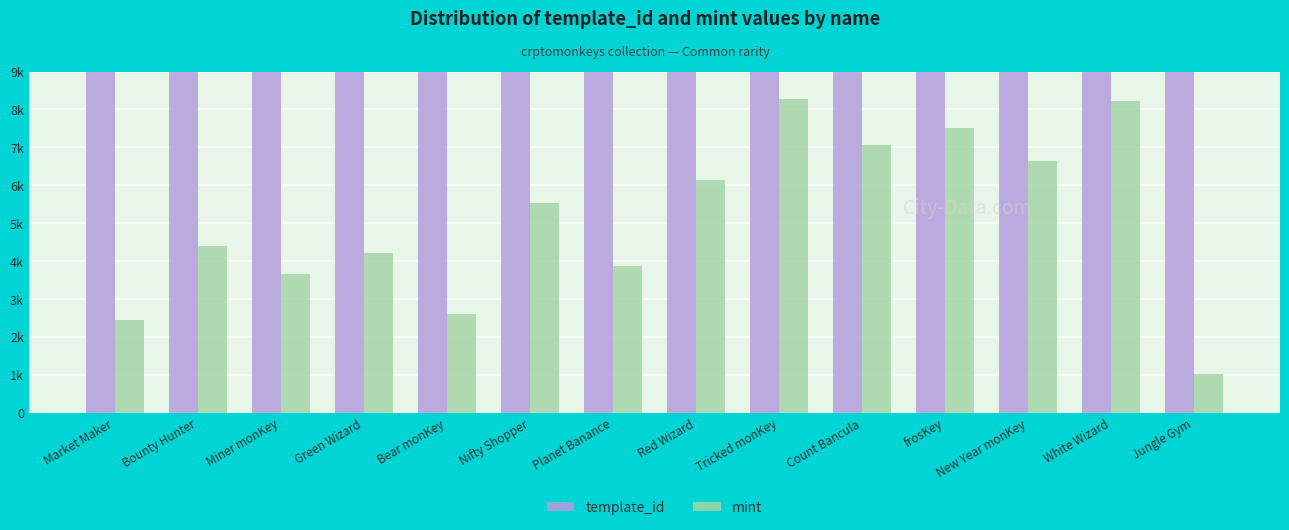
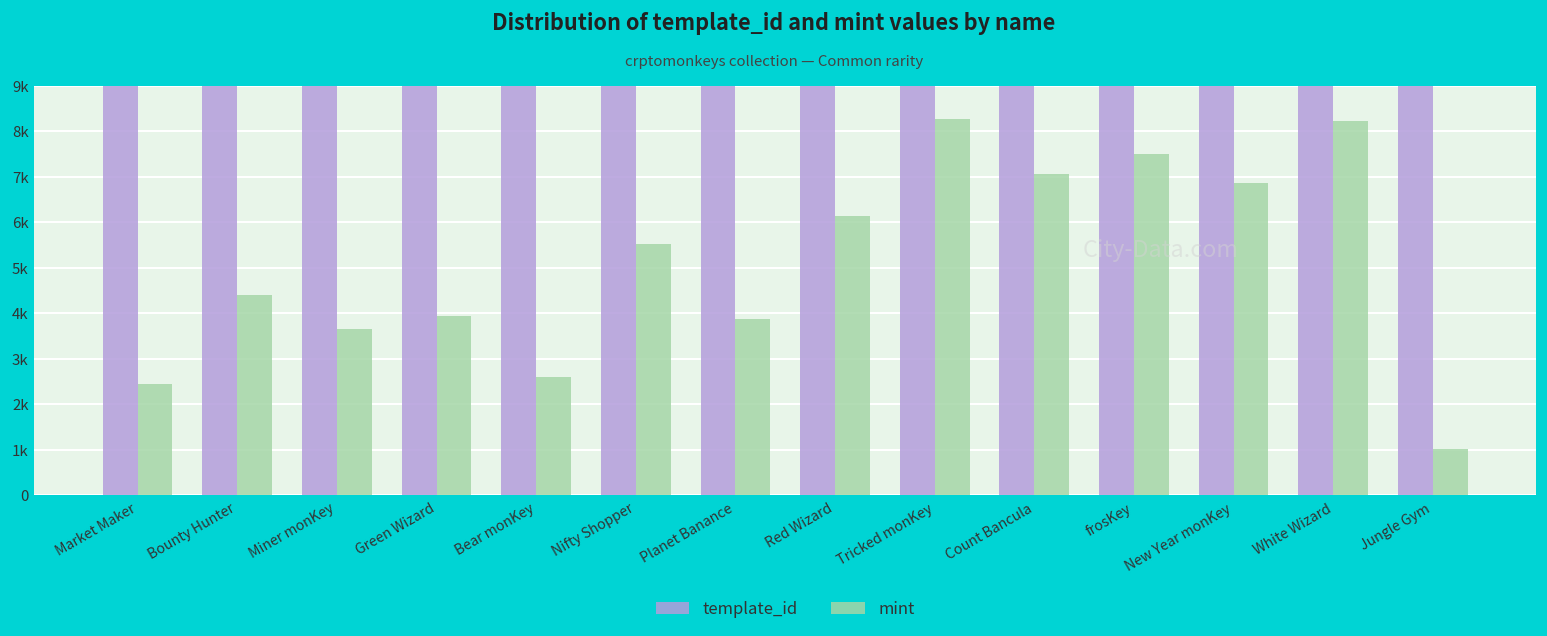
  {
    "mint": {
      "Market Maker": 2400,
      "Bounty Hunter": 4400,
      "Miner monKey": 3700,
-     "Green Wizard": 4200,
+     "Green Wizard": 3900,
      "Bear monKey": 2600,
      "Nifty Shopper": 5500,
      "Planet Banance": 3900,
      "Red Wizard": 6100,
      "Tricked monKey": 8300,
      "Count Bancula": 7100,
      "frosKey": 7500,
-     "New Year monKey": 6600,
+     "New Year monKey": 6900,
      "White Wizard": 8200,
      "Jungle Gym": 1000
    }
  }
